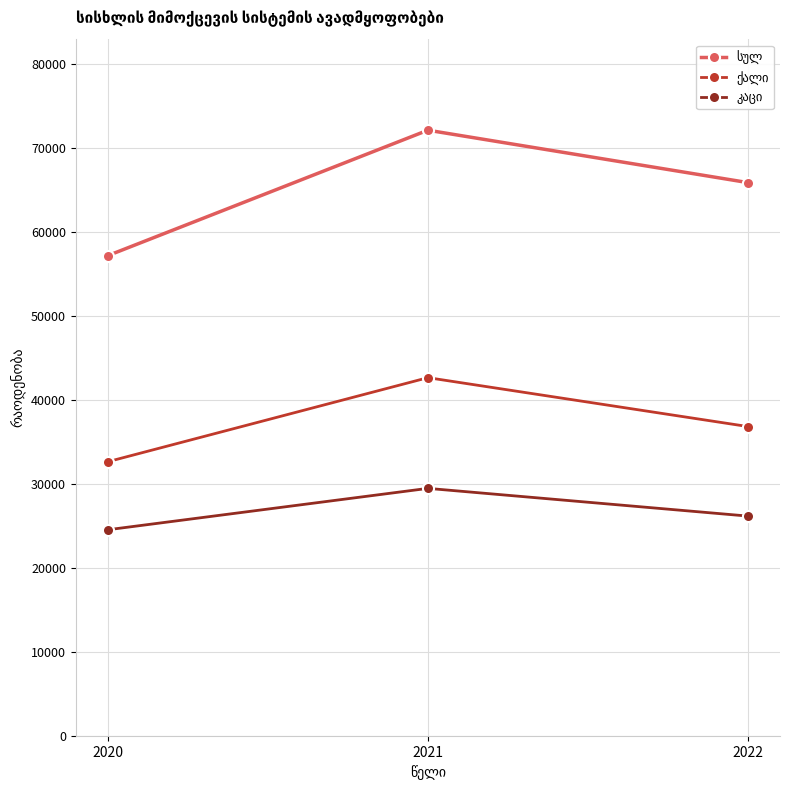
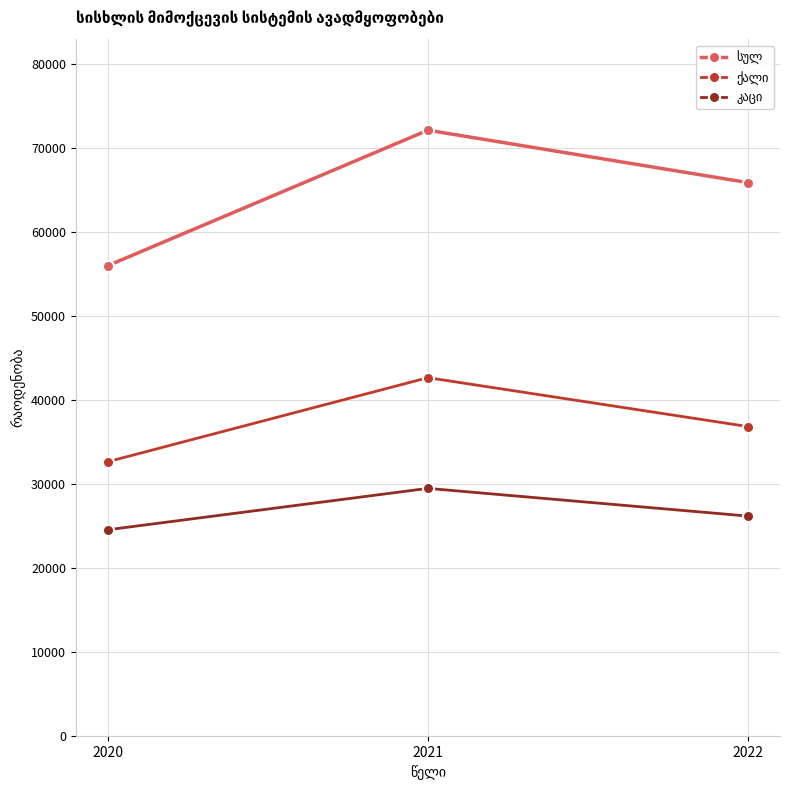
  {
    "სულ": {
-     "2020": 57000,
+     "2020": 56000,
      "2021": 72000,
      "2022": 66000
    }
  }
